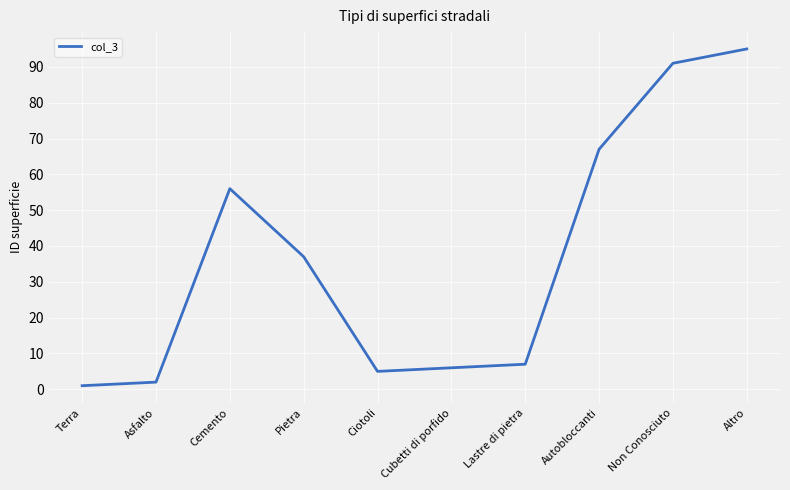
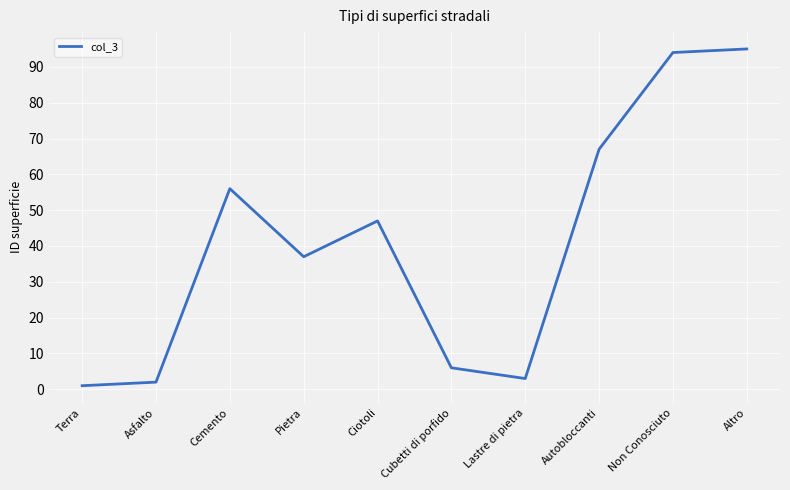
  {
    "Terra": 1,
    "Asfalto": 2,
    "Cemento": 56,
    "Pietra": 37,
-   "Ciotoli": 5,
+   "Ciotoli": 47,
    "Cubetti di porfido": 6,
-   "Lastre di pietra": 7,
+   "Lastre di pietra": 3,
    "Autobloccanti": 67,
-   "Non Conosciuto": 91,
+   "Non Conosciuto": 94,
    "Altro": 95
  }
